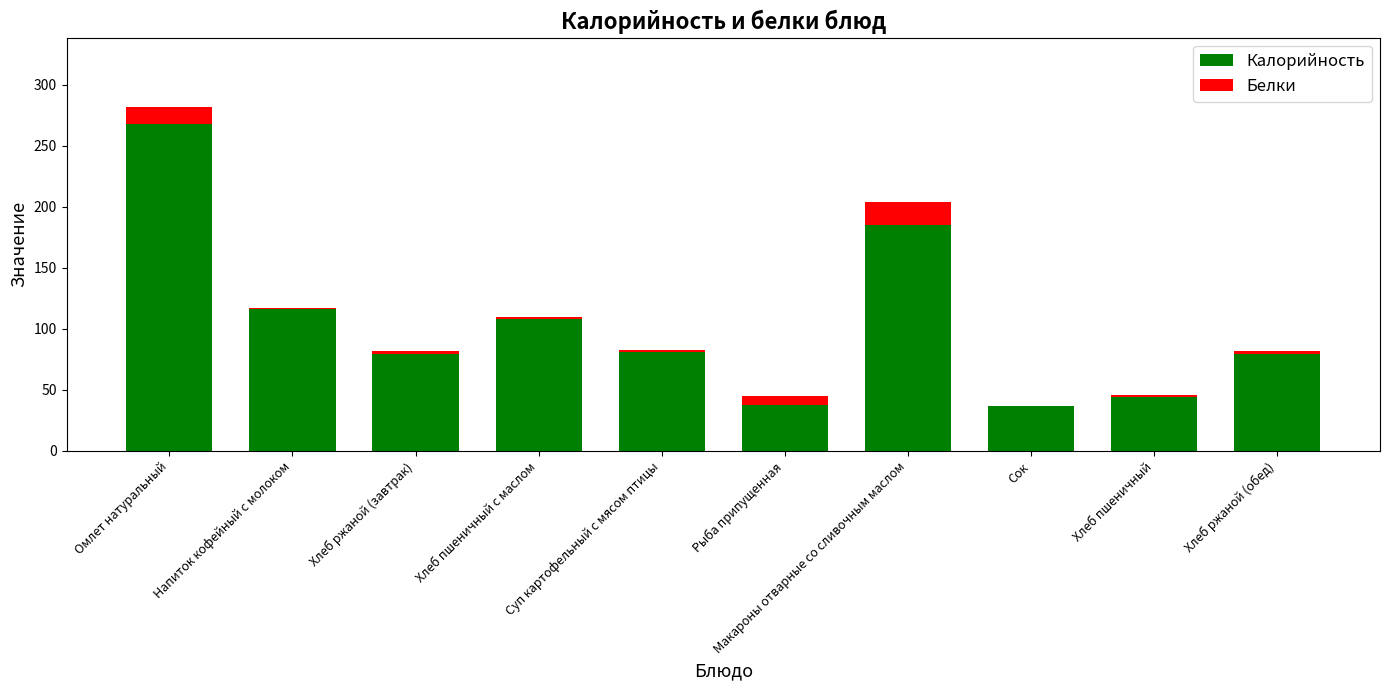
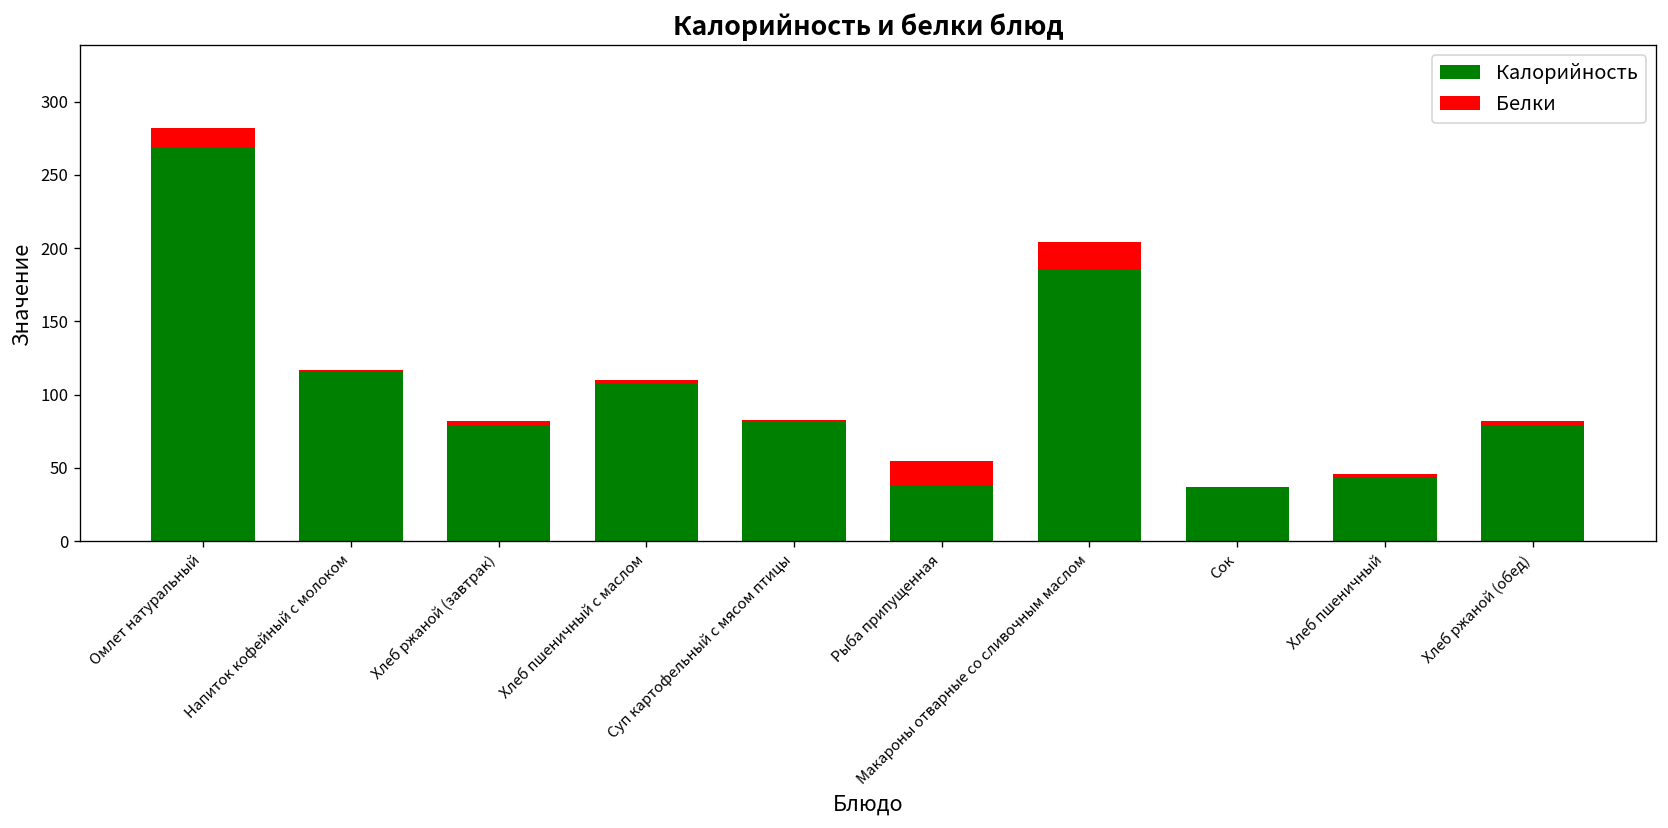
  {
    "Калорийность": {
      "Омлет натуральный": 268,
      "Напиток кофейный с молоком": 116,
      "Хлеб ржаной (завтрак)": 79,
      "Хлеб пшеничный с маслом": 108,
      "Суп картофельный с мясом птицы": 81,
      "Рыба припущенная": 38,
      "Макароны отварные со сливочным маслом": 185,
      "Сок": 37,
      "Хлеб пшеничный": 44,
      "Хлеб ржаной (обед)": 79
    },
    "Белки": {
      "Омлет натуральный": 14,
      "Хлеб ржаной (завтрак)": 3,
-     "Рыба припущенная": 7,
+     "Рыба припущенная": 17,
      "Макароны отварные со сливочным маслом": 19,
      "Сок": 0,
      "Хлеб ржаной (обед)": 3
    }
  }
